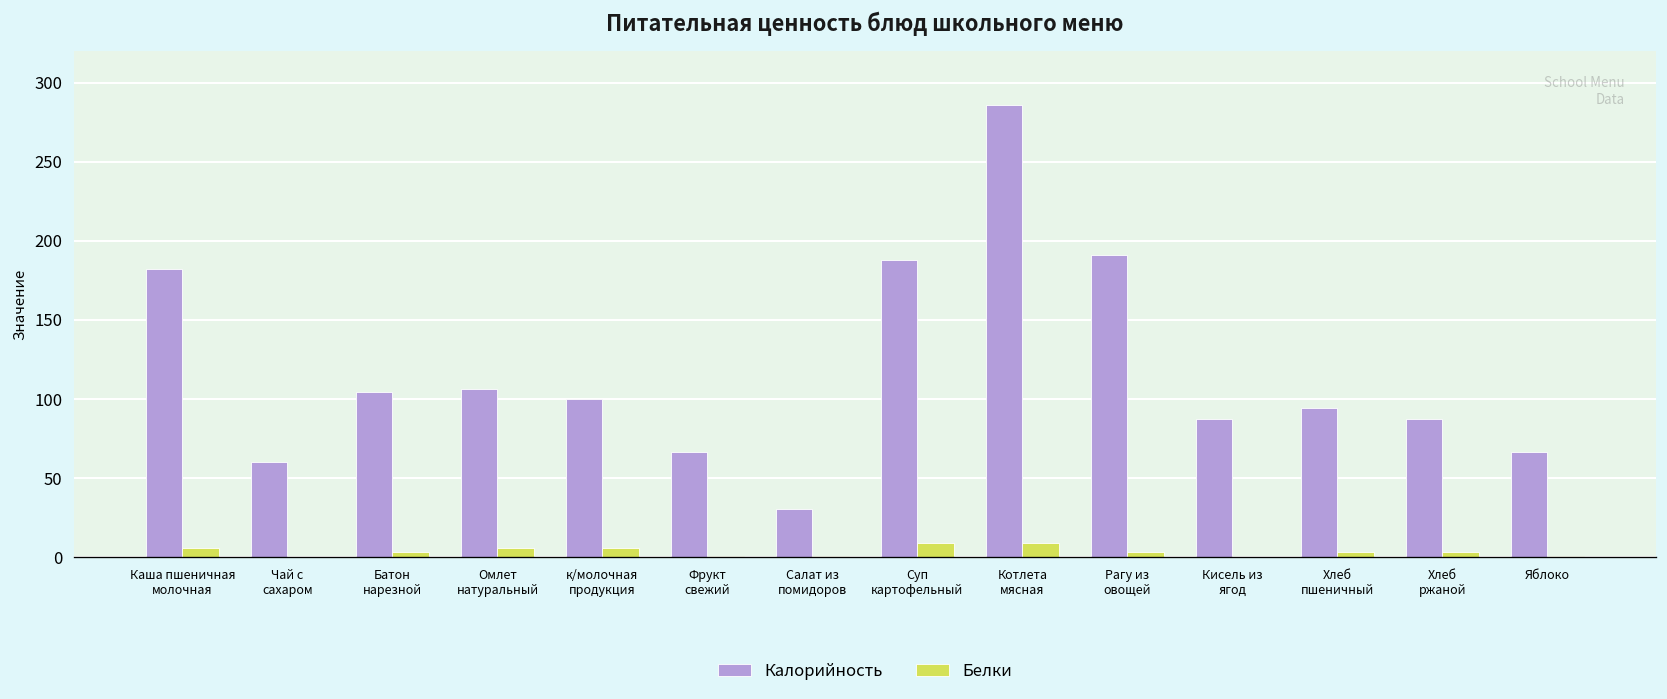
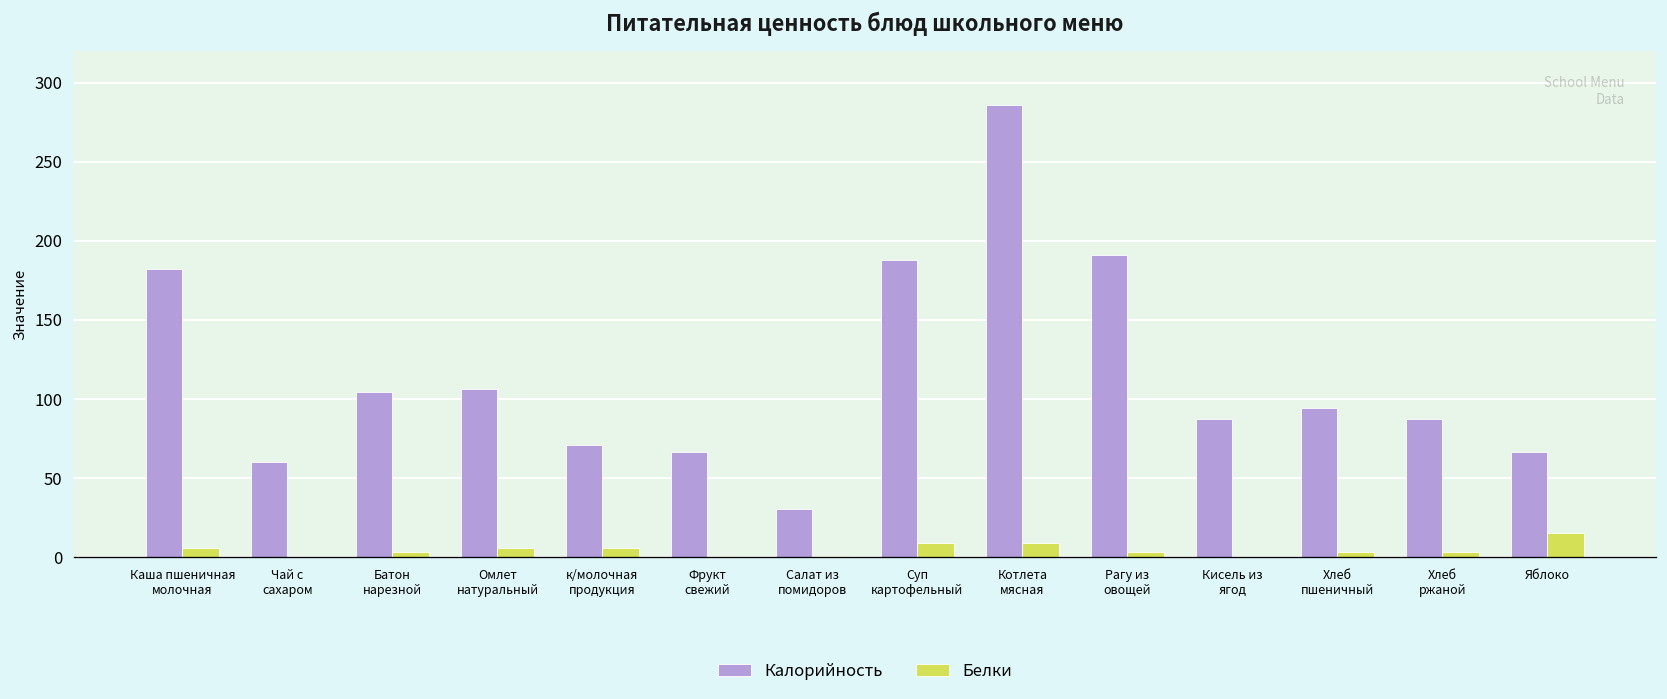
  {
    "Калорийность": {
      "Каша пшеничная молочная": 182,
      "Чай с сахаром": 60,
      "Батон нарезной": 104,
      "Омлет натуральный": 106,
-     "к/молочная продукция": 100,
+     "к/молочная продукция": 71,
      "Фрукт свежий": 66,
      "Салат из помидоров": 30,
      "Суп картофельный": 188,
      "Котлета мясная": 286,
      "Рагу из овощей": 191,
      "Кисель из ягод": 87,
      "Хлеб пшеничный": 94,
      "Хлеб ржаной": 87,
      "Яблоко": 66
    },
    "Белки": {
      "Каша пшеничная молочная": 6,
      "Батон нарезной": 3,
      "Омлет натуральный": 6,
      "к/молочная продукция": 6,
      "Суп картофельный": 9,
      "Котлета мясная": 9,
      "Рагу из овощей": 3,
      "Хлеб пшеничный": 3,
      "Хлеб ржаной": 3,
-     "Яблоко": 1
+     "Яблоко": 15
    }
  }
